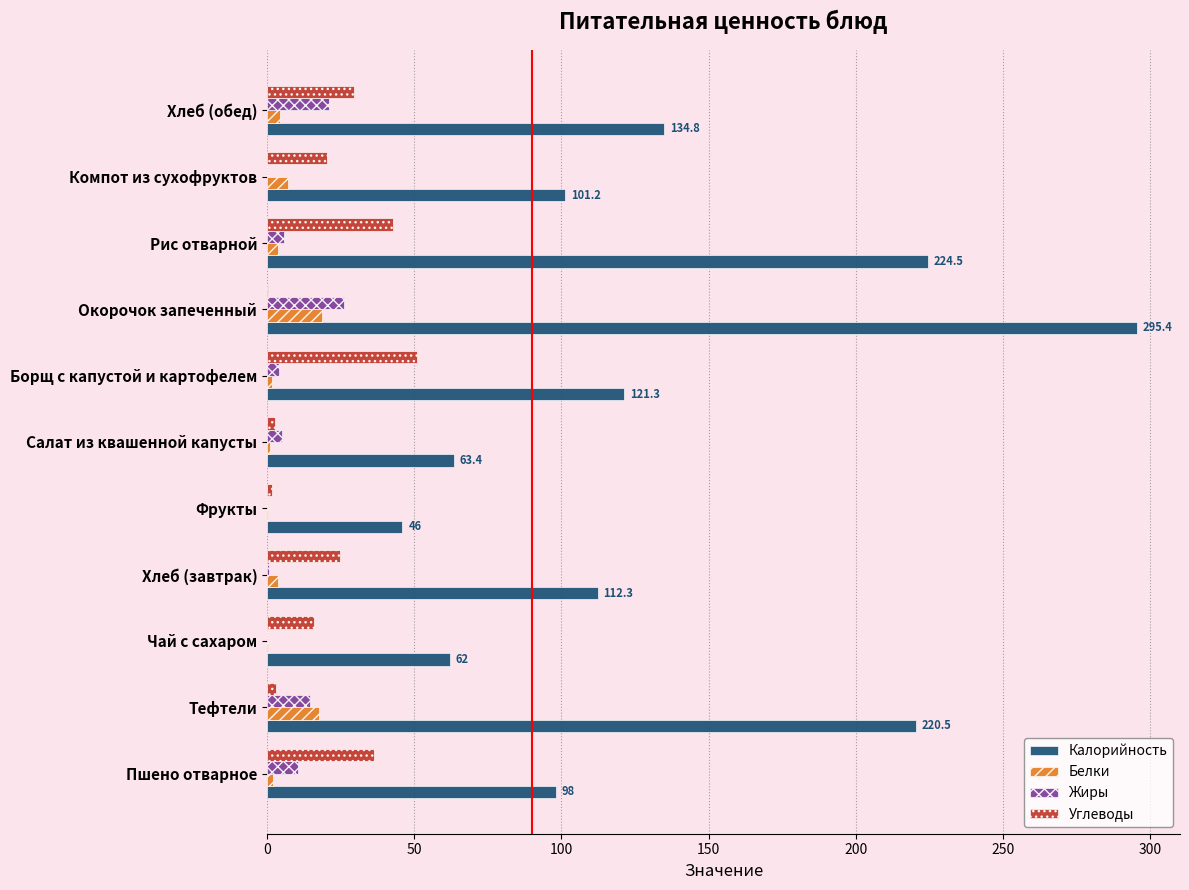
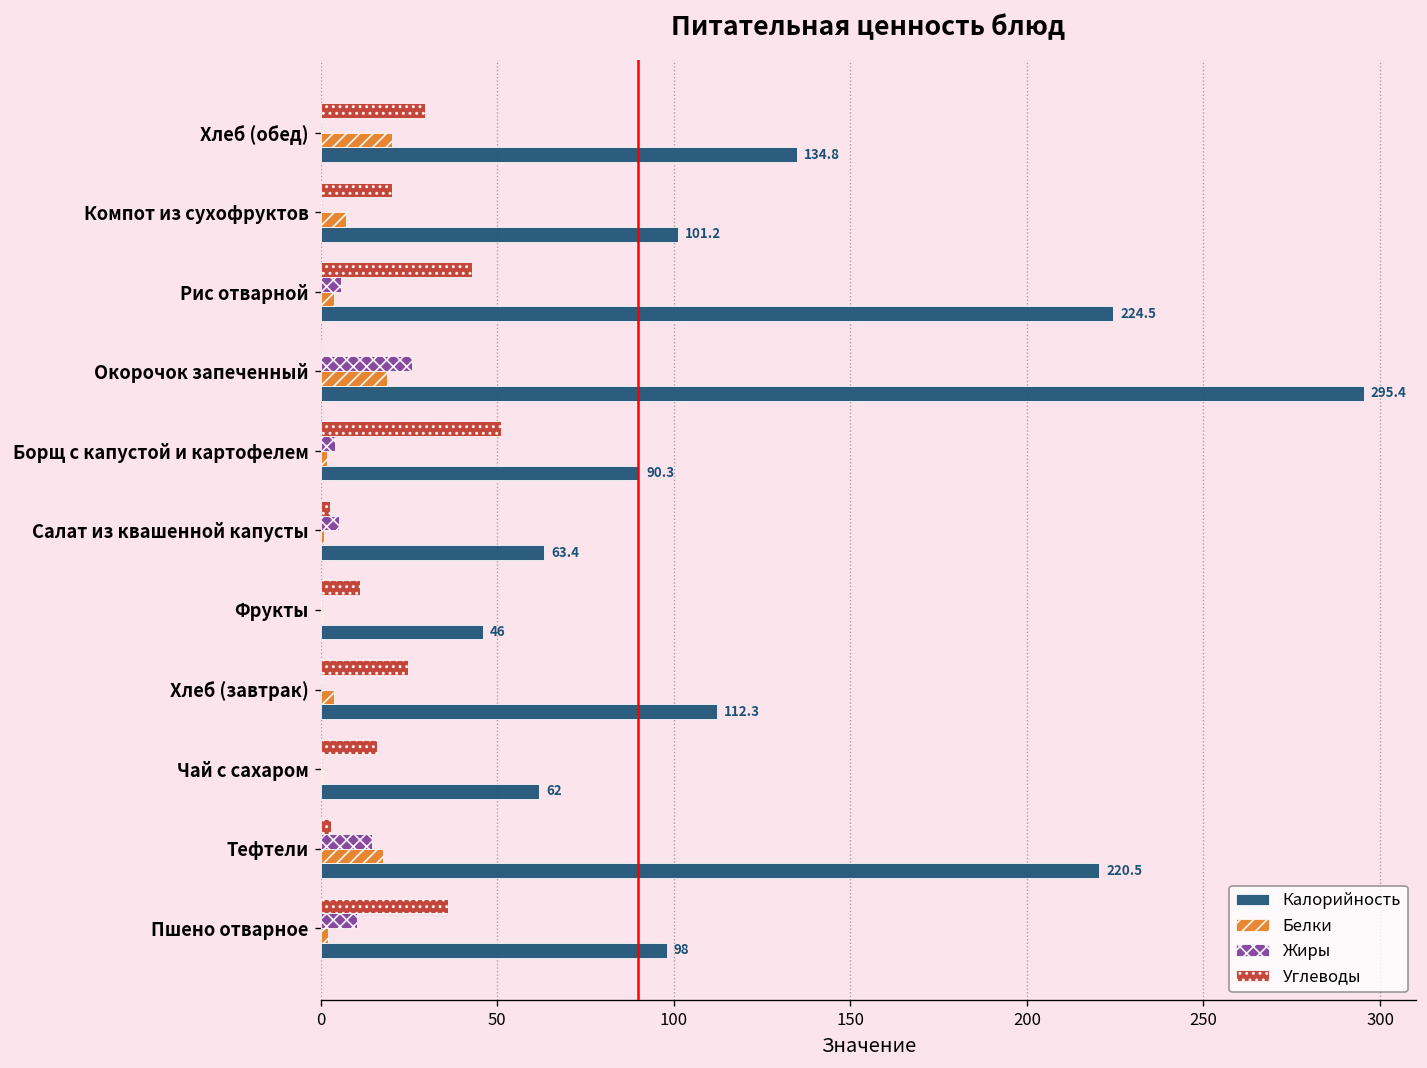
  {
    "Калорийность": {
      "Хлеб (обед)": 134.8,
      "Компот из сухофруктов": 101.2,
      "Рис отварной": 224.5,
      "Окорочок запеченный": 295.4,
-     "Борщ с капустой и картофелем": 121.3,
+     "Борщ с капустой и картофелем": 90.3,
      "Салат из квашенной капусты": 63.4,
      "Фрукты": 46,
      "Хлеб (завтрак)": 112.3,
      "Чай с сахаром": 62,
      "Тефтели": 220.5,
      "Пшено отварное": 98
    },
    "Белки": {
-     "Хлеб (обед)": 5,
+     "Хлеб (обед)": 20,
      "Компот из сухофруктов": 7,
      "Рис отварной": 4,
      "Окорочок запеченный": 19,
      "Борщ с капустой и картофелем": 2,
      "Салат из квашенной капусты": 1,
      "Хлеб (завтрак)": 4,
      "Тефтели": 18,
      "Пшено отварное": 2
    },
    "Жиры": {
-     "Хлеб (обед)": 21,
+     "Хлеб (обед)": 1,
      "Компот из сухофруктов": 0,
      "Рис отварной": 6,
      "Окорочок запеченный": 26,
      "Борщ с капустой и картофелем": 4,
      "Салат из квашенной капусты": 5,
      "Фрукты": 0,
      "Чай с сахаром": 0,
      "Тефтели": 15,
      "Пшено отварное": 10
    },
    "Углеводы": {
      "Хлеб (обед)": 30,
      "Компот из сухофруктов": 20,
      "Рис отварной": 43,
      "Борщ с капустой и картофелем": 51,
      "Салат из квашенной капусты": 3,
-     "Фрукты": 2,
+     "Фрукты": 11,
      "Хлеб (завтрак)": 25,
      "Чай с сахаром": 16,
      "Тефтели": 3,
      "Пшено отварное": 36
    }
  }
